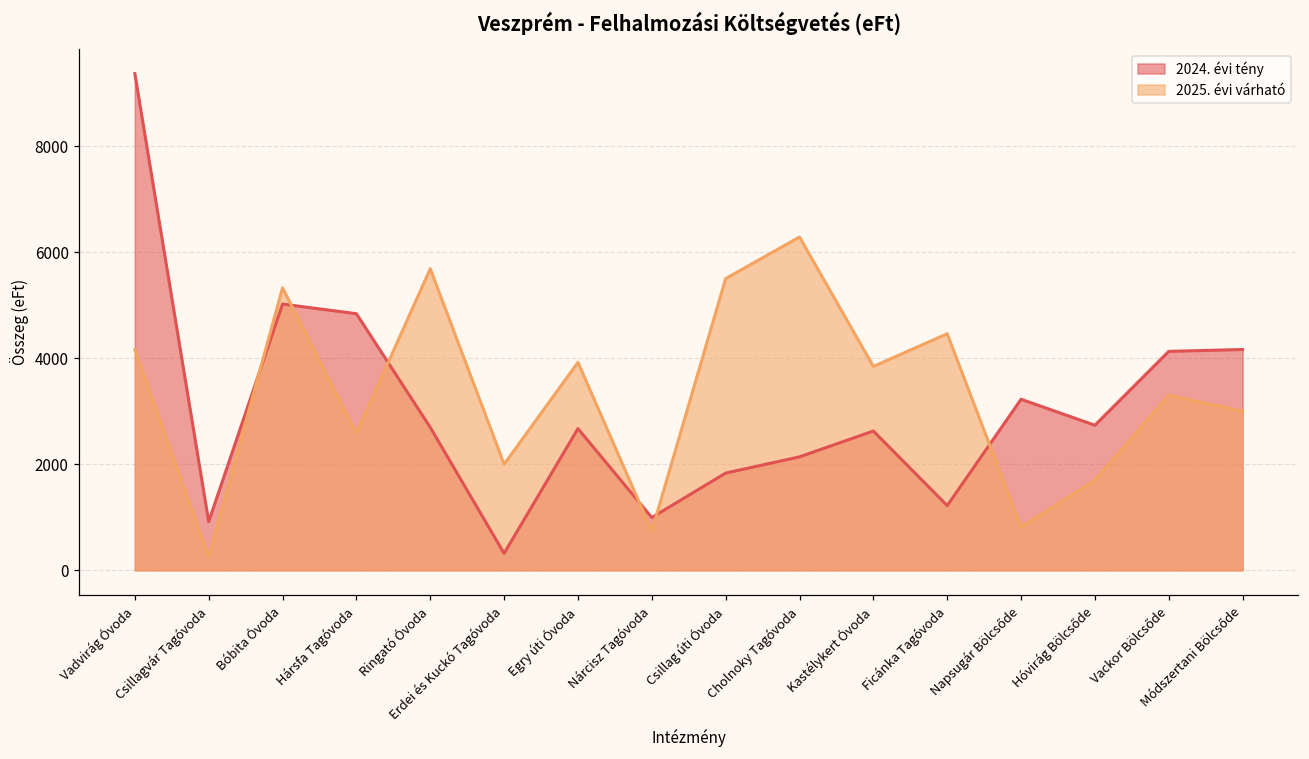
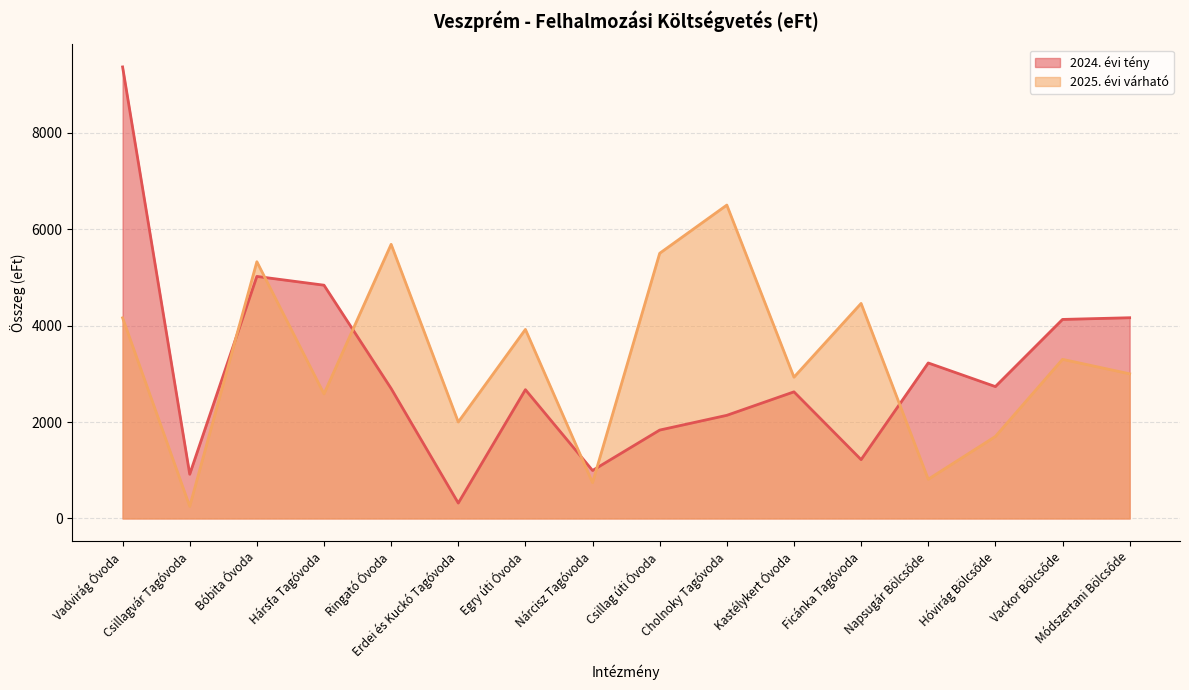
  {
    "2024. évi tény": {
      "Vadvirág Óvoda": 9400,
      "Csillagvár Tagóvoda": 900,
      "Bóbita Óvoda": 5000,
      "Hársfa Tagóvoda": 4800,
      "Ringató Óvoda": 2700,
      "Erdei és Kuckó Tagóvoda": 300,
      "Egry úti Óvoda": 2700,
      "Nárcisz Tagóvoda": 1000,
      "Csillag úti Óvoda": 1800,
      "Cholnoky Tagóvoda": 2100,
      "Kastélykert Óvoda": 2600,
      "Ficánka Tagóvoda": 1200,
      "Napsugár Bölcsőde": 3200,
      "Hóvirág Bölcsőde": 2700,
      "Vackor Bölcsőde": 4100,
      "Módszertani Bölcsőde": 4200
    },
    "2025. évi várható": {
      "Vadvirág Óvoda": 4200,
      "Csillagvár Tagóvoda": 300,
      "Bóbita Óvoda": 5300,
      "Hársfa Tagóvoda": 2600,
      "Ringató Óvoda": 5700,
      "Erdei és Kuckó Tagóvoda": 2000,
      "Egry úti Óvoda": 3900,
      "Nárcisz Tagóvoda": 700,
      "Csillag úti Óvoda": 5500,
-     "Cholnoky Tagóvoda": 6300,
-     "Kastélykert Óvoda": 3800,
+     "Cholnoky Tagóvoda": 6500,
+     "Kastélykert Óvoda": 2900,
      "Ficánka Tagóvoda": 4500,
      "Napsugár Bölcsőde": 800,
      "Hóvirág Bölcsőde": 1700,
      "Vackor Bölcsőde": 3300,
      "Módszertani Bölcsőde": 3000
    }
  }
